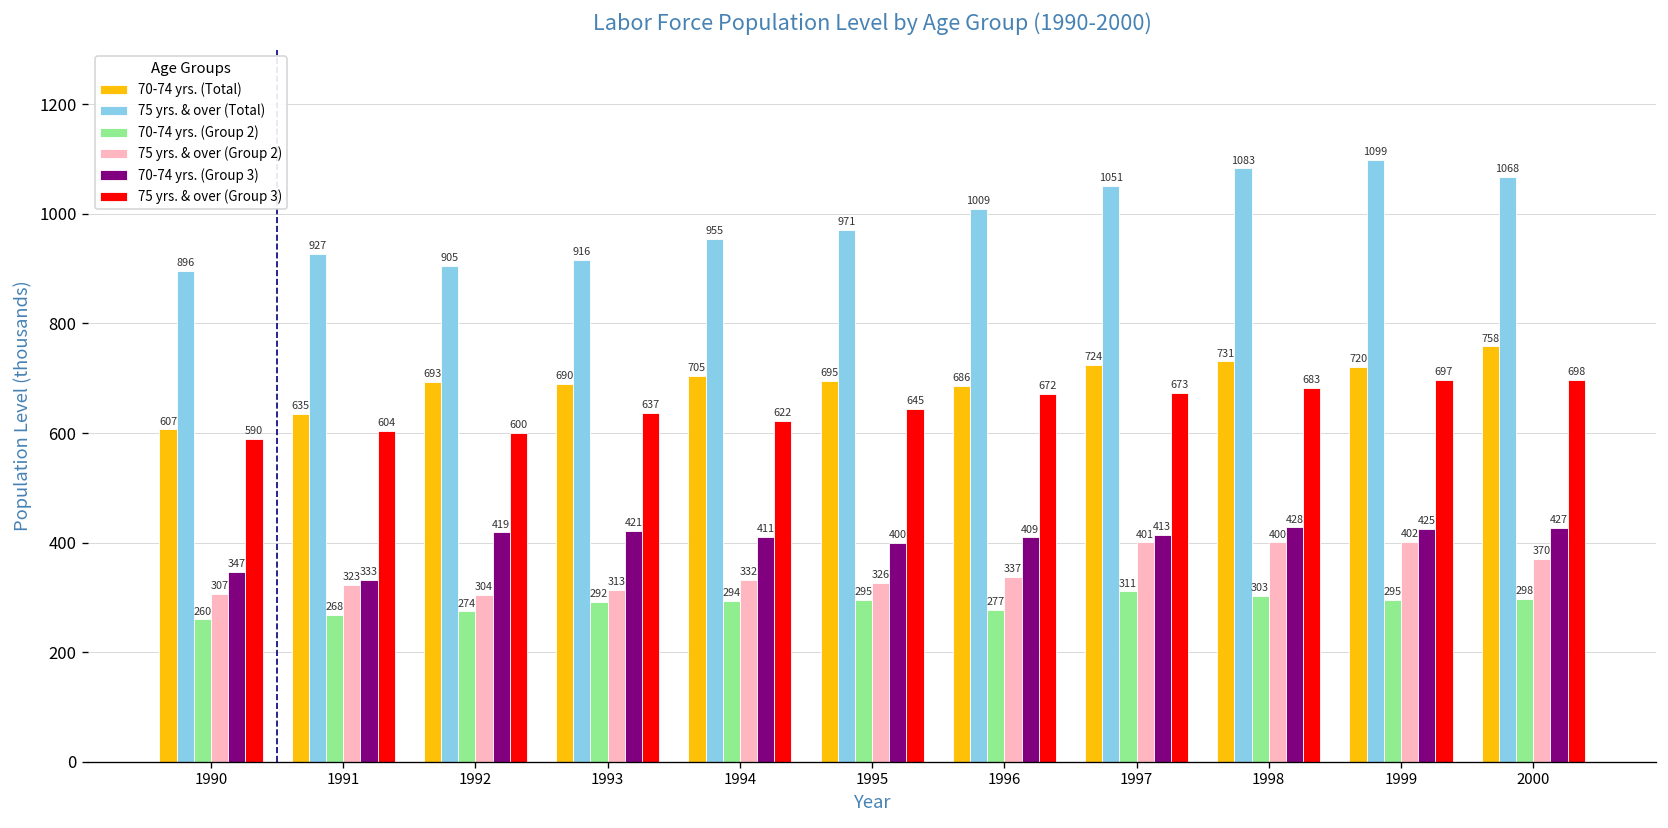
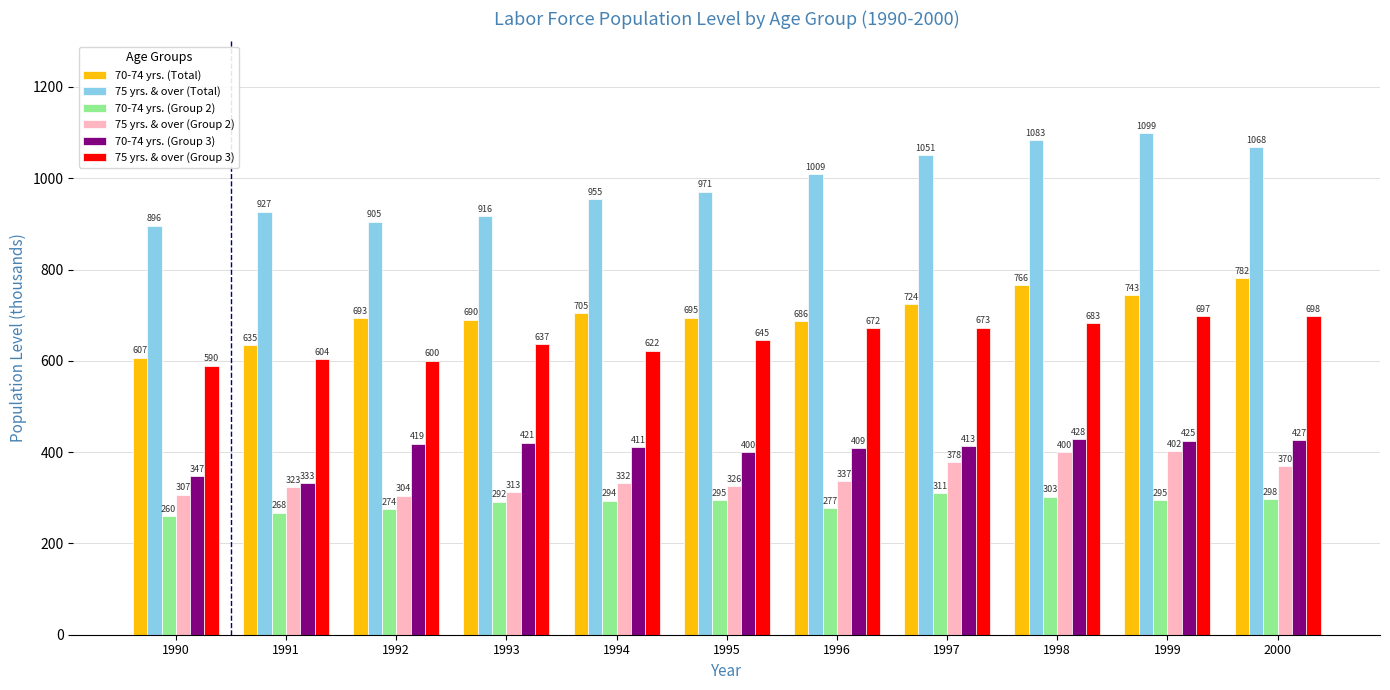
  {
    "70-74 yrs. (Total)": {
      "1990": 607,
      "1991": 635,
      "1992": 693,
      "1993": 690,
      "1994": 705,
      "1995": 695,
      "1996": 686,
      "1997": 724,
-     "1998": 731,
-     "1999": 720,
-     "2000": 758
+     "1998": 766,
+     "1999": 743,
+     "2000": 782
    },
    "75 yrs. & over (Total)": {
      "1990": 896,
      "1991": 927,
      "1992": 905,
      "1993": 916,
      "1994": 955,
      "1995": 971,
      "1996": 1009,
      "1997": 1051,
      "1998": 1083,
      "1999": 1099,
      "2000": 1068
    },
    "70-74 yrs. (Group 2)": {
      "1990": 260,
      "1991": 268,
      "1992": 274,
      "1993": 292,
      "1994": 294,
      "1995": 295,
      "1996": 277,
      "1997": 311,
      "1998": 303,
      "1999": 295,
      "2000": 298
    },
    "75 yrs. & over (Group 2)": {
      "1990": 307,
      "1991": 323,
      "1992": 304,
      "1993": 313,
      "1994": 332,
      "1995": 326,
      "1996": 337,
-     "1997": 401,
+     "1997": 378,
      "1998": 400,
      "1999": 402,
      "2000": 370
    },
    "70-74 yrs. (Group 3)": {
      "1990": 347,
      "1991": 333,
      "1992": 419,
      "1993": 421,
      "1994": 411,
      "1995": 400,
      "1996": 409,
      "1997": 413,
      "1998": 428,
      "1999": 425,
      "2000": 427
    },
    "75 yrs. & over (Group 3)": {
      "1990": 590,
      "1991": 604,
      "1992": 600,
      "1993": 637,
      "1994": 622,
      "1995": 645,
      "1996": 672,
      "1997": 673,
      "1998": 683,
      "1999": 697,
      "2000": 698
    }
  }
